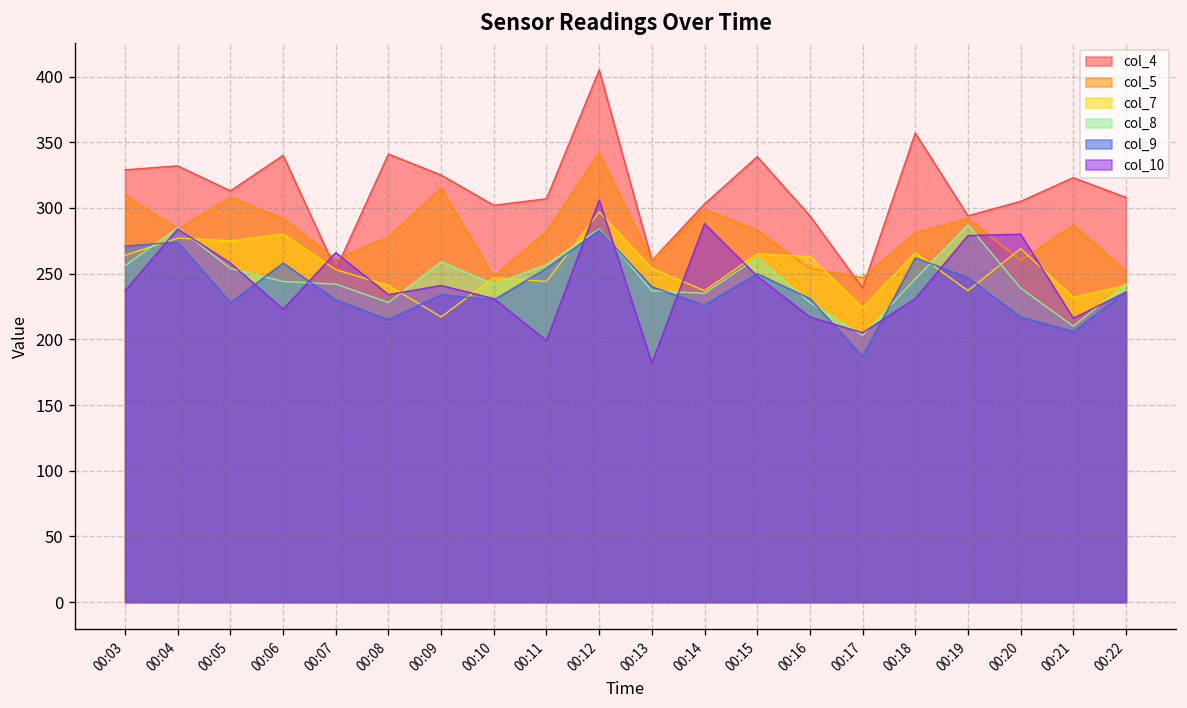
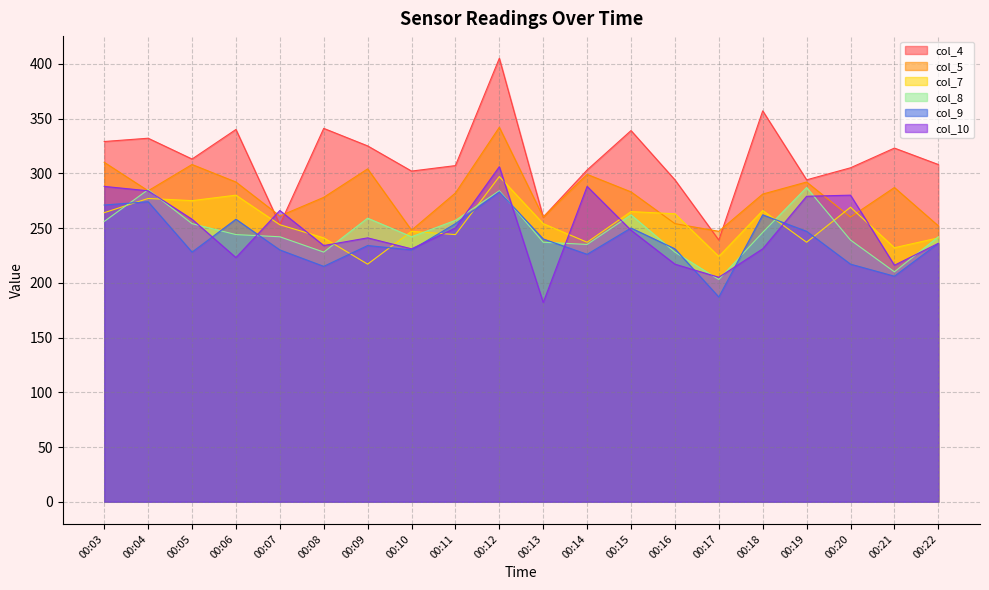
  {
    "col_4": {
      "00:03": 329,
      "00:04": 332,
      "00:05": 313,
      "00:06": 340,
      "00:08": 341,
      "00:09": 325,
      "00:10": 302,
      "00:11": 307,
      "00:12": 405,
      "00:14": 303,
      "00:15": 339,
      "00:16": 294,
      "00:17": 239,
      "00:18": 357,
      "00:20": 305,
      "00:21": 323,
      "00:22": 308
    },
    "col_5": {
      "00:03": 310,
      "00:05": 308,
      "00:06": 292,
      "00:07": 261,
      "00:08": 278,
-     "00:09": 315,
+     "00:09": 304,
      "00:11": 282,
      "00:12": 342,
      "00:14": 299,
      "00:15": 283,
      "00:16": 254,
      "00:17": 247,
      "00:18": 281,
      "00:20": 260,
      "00:21": 287,
      "00:22": 252
    },
    "col_7": {
      "00:03": 264,
      "00:04": 277,
      "00:05": 275,
      "00:06": 280,
      "00:08": 241,
      "00:09": 217,
      "00:11": 244,
      "00:12": 297,
      "00:13": 254,
      "00:15": 265,
      "00:16": 263,
      "00:17": 224,
      "00:18": 266,
      "00:19": 237,
      "00:20": 269,
      "00:21": 232
    },
    "col_8": {
      "00:03": 256,
      "00:05": 254,
      "00:06": 244,
      "00:07": 242,
      "00:08": 228,
      "00:09": 259,
      "00:10": 242,
      "00:11": 257,
      "00:13": 237,
      "00:15": 262,
      "00:16": 228,
      "00:18": 246,
      "00:19": 287,
      "00:20": 239,
      "00:21": 210
    },
    "col_9": {
      "00:03": 271,
      "00:04": 274,
      "00:05": 228,
      "00:06": 258,
      "00:07": 230,
      "00:08": 215,
      "00:09": 234,
      "00:11": 254,
      "00:13": 240,
      "00:14": 226,
      "00:16": 231,
      "00:17": 187,
      "00:18": 262,
      "00:19": 247,
      "00:20": 217,
      "00:21": 206
    },
    "col_10": {
-     "00:03": 237,
+     "00:03": 288,
      "00:05": 258,
      "00:06": 223,
      "00:07": 266,
      "00:08": 234,
      "00:09": 241,
-     "00:11": 199,
+     "00:11": 250,
      "00:12": 306,
      "00:13": 182,
      "00:14": 288,
      "00:16": 217,
      "00:18": 231,
      "00:19": 279,
      "00:20": 280,
      "00:21": 216
    }
  }
